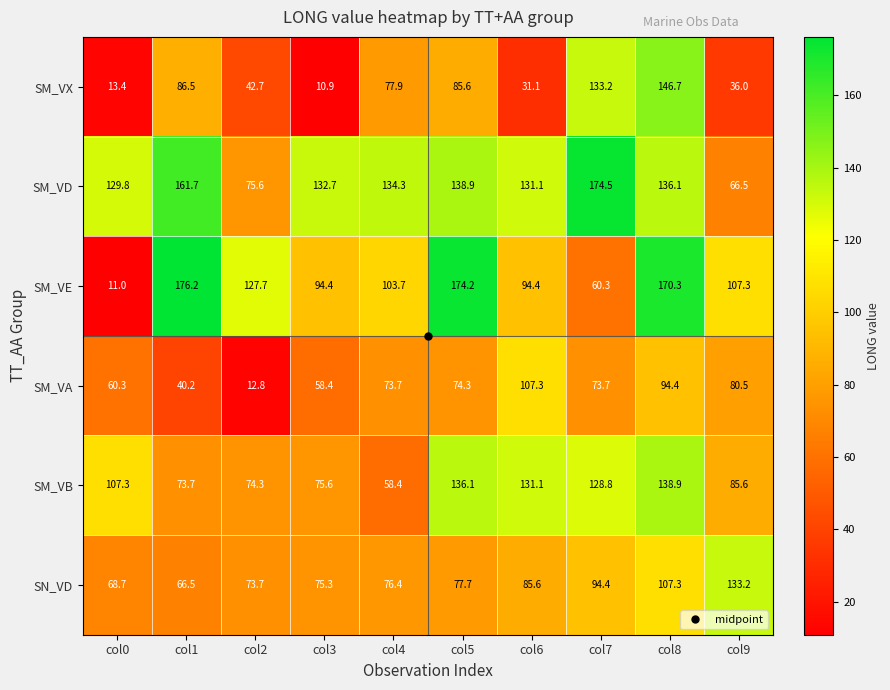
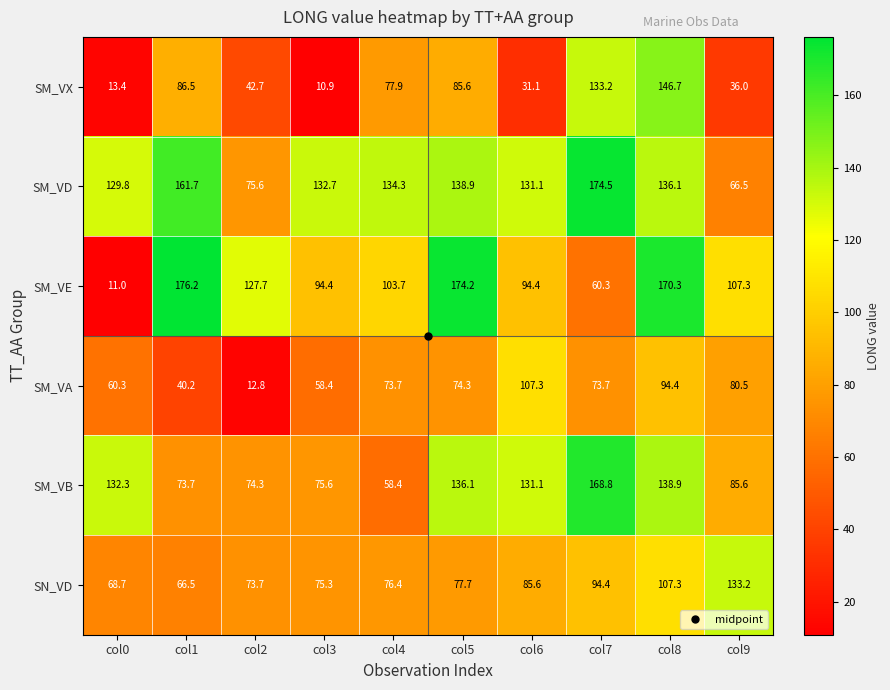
  {
    "SM_VX": {
      "col0": 13.4,
      "col1": 86.5,
      "col2": 42.7,
      "col3": 10.9,
      "col4": 77.9,
      "col5": 85.6,
      "col6": 31.1,
      "col7": 133.2,
      "col8": 146.7,
      "col9": 36.0
    },
    "SM_VD": {
      "col0": 129.8,
      "col1": 161.7,
      "col2": 75.6,
      "col3": 132.7,
      "col4": 134.3,
      "col5": 138.9,
      "col6": 131.1,
      "col7": 174.5,
      "col8": 136.1,
      "col9": 66.5
    },
    "SM_VE": {
      "col0": 11.0,
      "col1": 176.2,
      "col2": 127.7,
      "col3": 94.4,
      "col4": 103.7,
      "col5": 174.2,
      "col6": 94.4,
      "col7": 60.3,
      "col8": 170.3,
      "col9": 107.3
    },
    "SM_VA": {
      "col0": 60.3,
      "col1": 40.2,
      "col2": 12.8,
      "col3": 58.4,
      "col4": 73.7,
      "col5": 74.3,
      "col6": 107.3,
      "col7": 73.7,
      "col8": 94.4,
      "col9": 80.5
    },
    "SM_VB": {
-     "col0": 107.3,
+     "col0": 132.3,
      "col1": 73.7,
      "col2": 74.3,
      "col3": 75.6,
      "col4": 58.4,
      "col5": 136.1,
      "col6": 131.1,
-     "col7": 128.8,
+     "col7": 168.8,
      "col8": 138.9,
      "col9": 85.6
    },
    "SN_VD": {
      "col0": 68.7,
      "col1": 66.5,
      "col2": 73.7,
      "col3": 75.3,
      "col4": 76.4,
      "col5": 77.7,
      "col6": 85.6,
      "col7": 94.4,
      "col8": 107.3,
      "col9": 133.2
    }
  }
